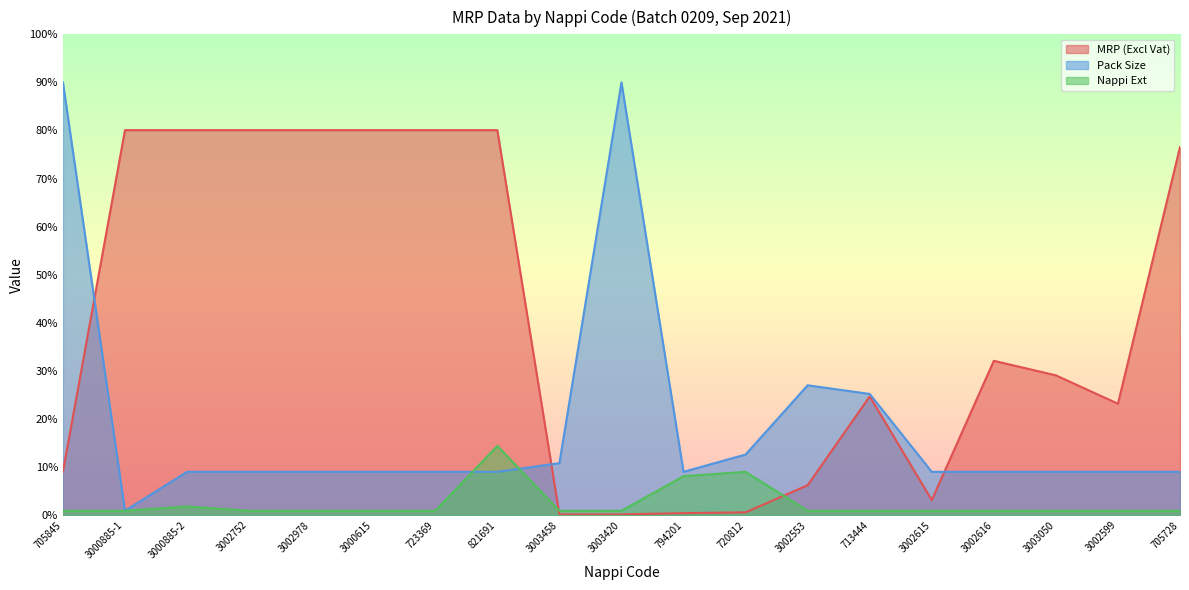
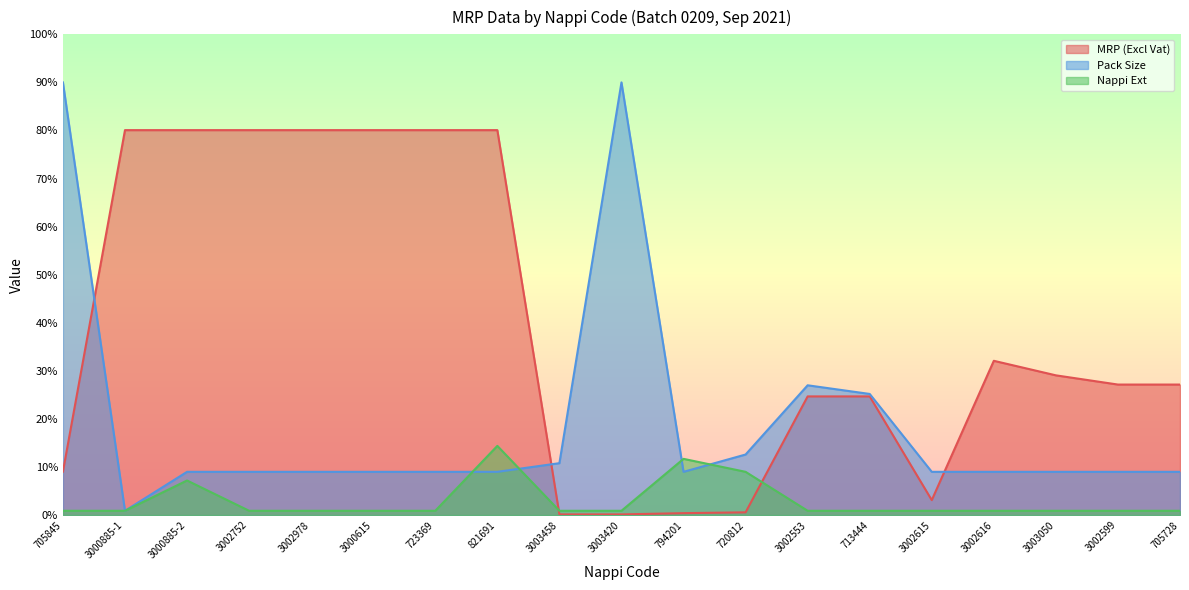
  {
    "MRP (Excl Vat)": {
      "705845": "9%",
      "3000885-1": "80%",
      "3000885-2": "80%",
      "3002752": "80%",
      "3002978": "80%",
      "3000615": "80%",
      "723369": "80%",
      "821691": "80%",
      "3003458": "0%",
      "3003420": "0%",
      "794201": "0%",
      "720812": "1%",
-     "3002553": "6%",
+     "3002553": "25%",
      "3002615": "3%",
      "3002616": "32%",
      "3003050": "29%",
-     "3002599": "23%",
-     "705728": "77%"
+     "3002599": "27%",
+     "705728": "27%"
    },
    "Pack Size": {
      "705845": "90%",
      "3000885-2": "9%",
      "3002752": "9%",
      "3002978": "9%",
      "3000615": "9%",
      "723369": "9%",
      "821691": "9%",
      "3003458": "11%",
      "3003420": "90%",
      "794201": "9%",
      "720812": "13%",
      "3002553": "27%",
      "3002615": "9%",
      "3002616": "9%",
      "3003050": "9%",
      "3002599": "9%",
      "705728": "9%"
    },
    "Nappi Ext": {
      "705845": "1%",
-     "3000885-2": "2%",
+     "3000885-2": "7%",
      "3002752": "1%",
      "3002978": "1%",
      "3000615": "1%",
      "723369": "1%",
      "821691": "14%",
      "3003458": "1%",
      "3003420": "1%",
-     "794201": "8%",
+     "794201": "12%",
      "720812": "9%",
      "3002553": "1%",
      "713444": "1%",
      "3002615": "1%",
      "3002616": "1%",
      "3003050": "1%",
      "3002599": "1%",
      "705728": "1%"
    }
  }
